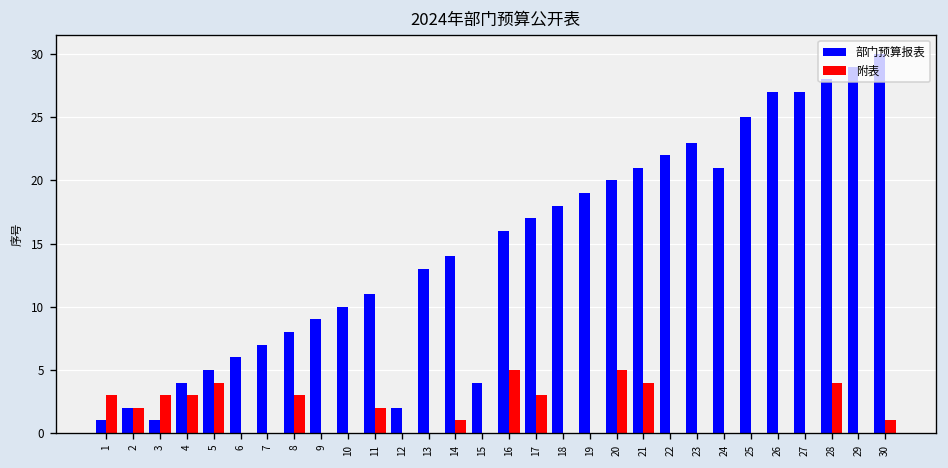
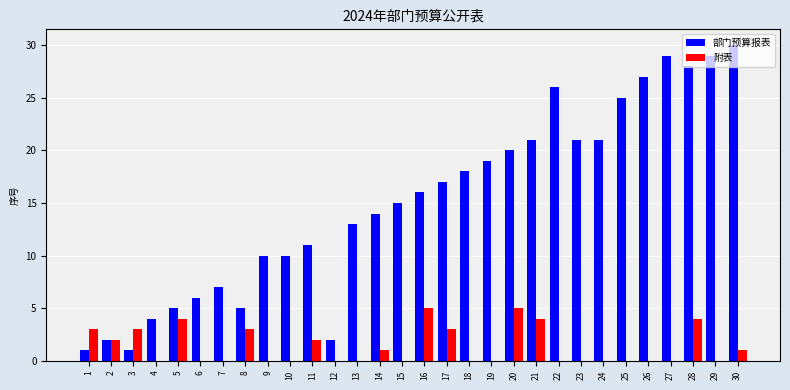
  {
    "部门预算报表": {
      "1": 1,
      "2": 2,
      "3": 1,
      "4": 4,
      "5": 5,
      "6": 6,
      "7": 7,
-     "8": 8,
-     "9": 9,
+     "8": 5,
+     "9": 10,
      "10": 10,
      "11": 11,
      "12": 2,
      "13": 13,
      "14": 14,
-     "15": 4,
+     "15": 15,
      "16": 16,
      "17": 17,
      "18": 18,
      "19": 19,
      "20": 20,
      "21": 21,
-     "22": 22,
-     "23": 23,
+     "22": 26,
+     "23": 21,
      "24": 21,
      "25": 25,
      "26": 27,
-     "27": 27
+     "27": 29
    },
    "附表": {
      "1": 3,
      "2": 2,
      "3": 3,
-     "4": 3,
+     "4": 0,
      "5": 4,
      "6": 0,
      "7": 0,
      "8": 3,
      "9": 0,
      "10": 0,
      "11": 2,
      "12": 0,
      "13": 0,
      "14": 1,
      "15": 0,
      "16": 5,
      "17": 3,
      "18": 0,
      "19": 0,
      "20": 5,
      "21": 4,
      "22": 0,
      "23": 0,
      "24": 0,
      "25": 0,
      "26": 0,
      "27": 0,
      "28": 4,
      "29": 0,
      "30": 1
    }
  }
